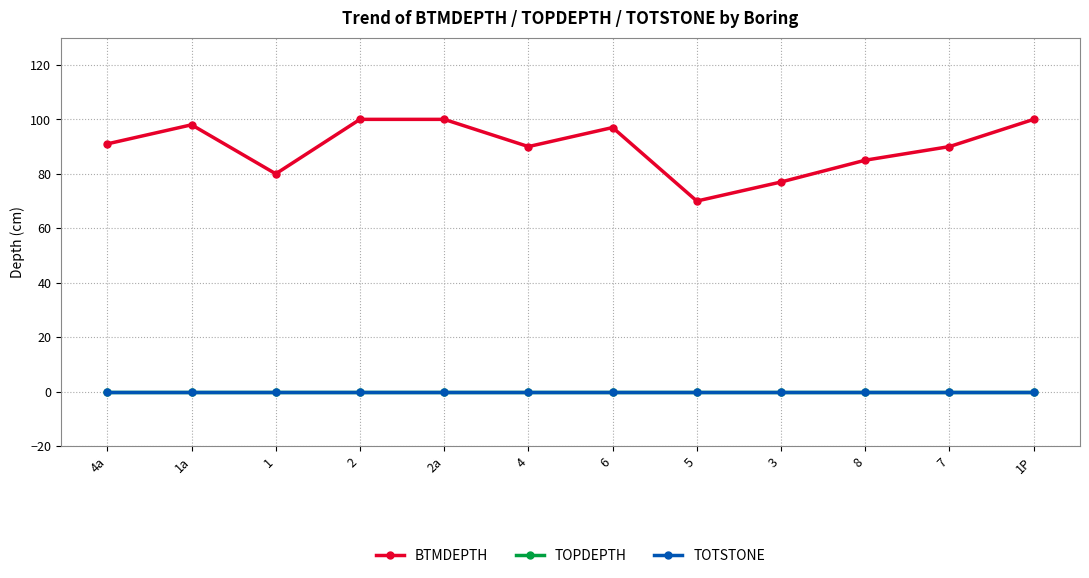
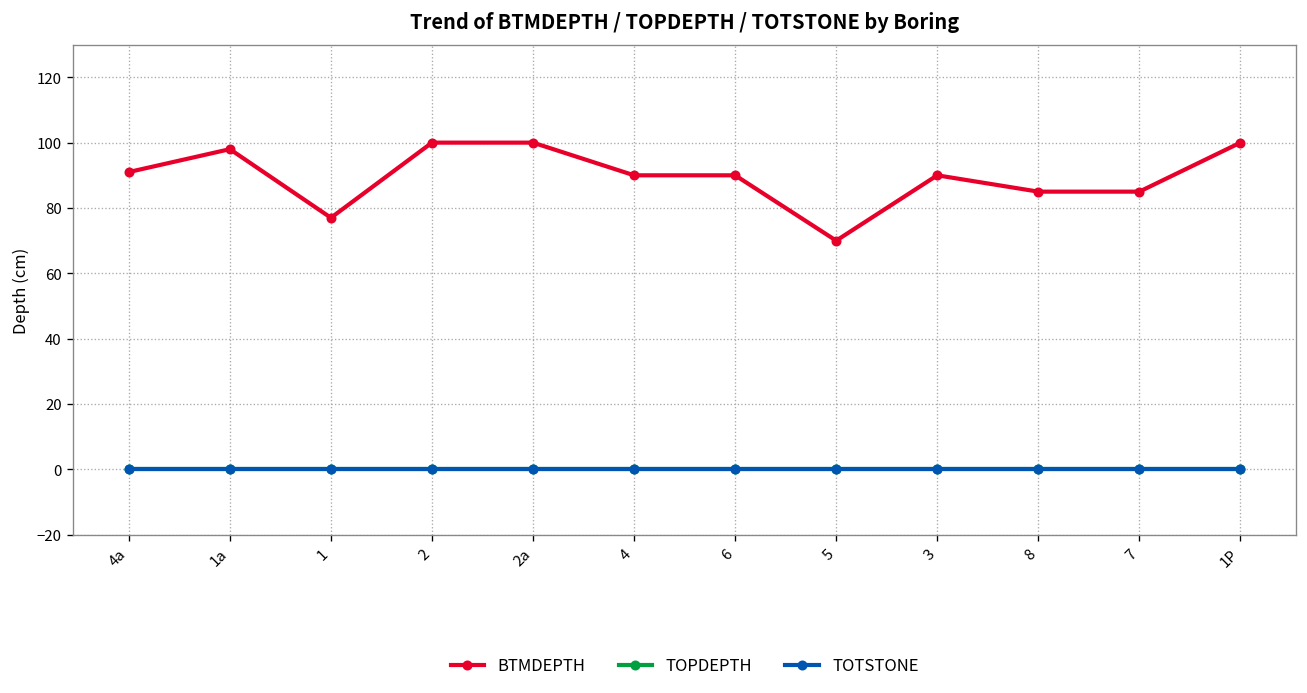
  {
    "BTMDEPTH": {
      "4a": 91,
      "1a": 98,
-     "1": 80,
+     "1": 77,
      "2": 100,
      "2a": 100,
      "4": 90,
-     "6": 97,
+     "6": 90,
      "5": 70,
-     "3": 77,
+     "3": 90,
      "8": 85,
-     "7": 90,
+     "7": 85,
      "1P": 100
    },
    "TOTSTONE": {
      "4a": 0,
      "1a": 0,
      "1": 0,
      "2": 0,
      "2a": 0,
      "4": 0,
      "6": 0,
      "5": 0,
      "3": 0,
      "8": 0,
      "7": 0,
      "1P": 0
    }
  }
